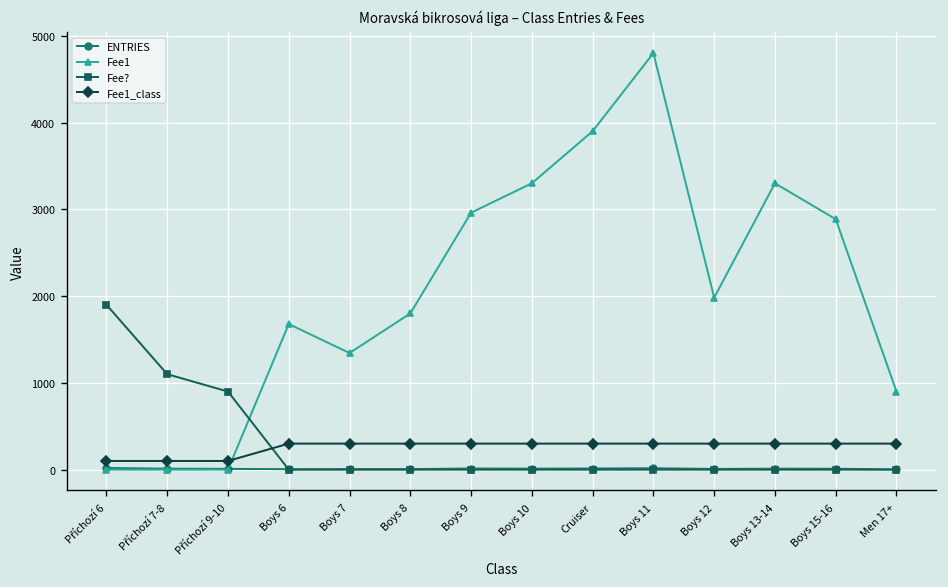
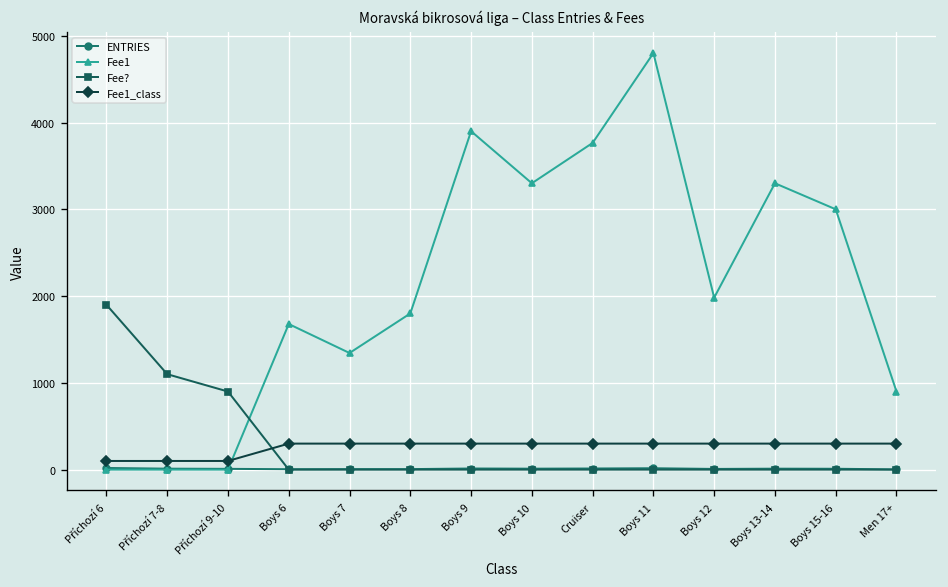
  {
    "Fee1": {
      "Boys 6": 1700,
      "Boys 7": 1300,
      "Boys 8": 1800,
-     "Boys 9": 3000,
+     "Boys 9": 3900,
      "Boys 10": 3300,
-     "Cruiser": 3900,
+     "Cruiser": 3800,
      "Boys 11": 4800,
      "Boys 12": 2000,
      "Boys 13-14": 3300,
-     "Boys 15-16": 2900,
+     "Boys 15-16": 3000,
      "Men 17+": 900
    }
  }
